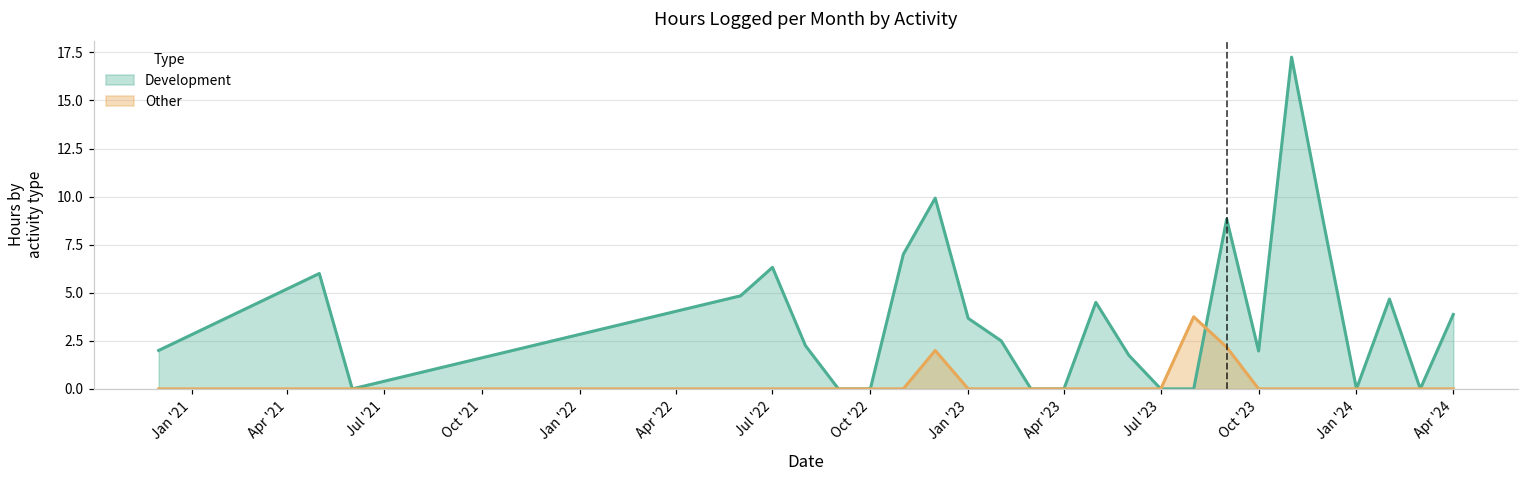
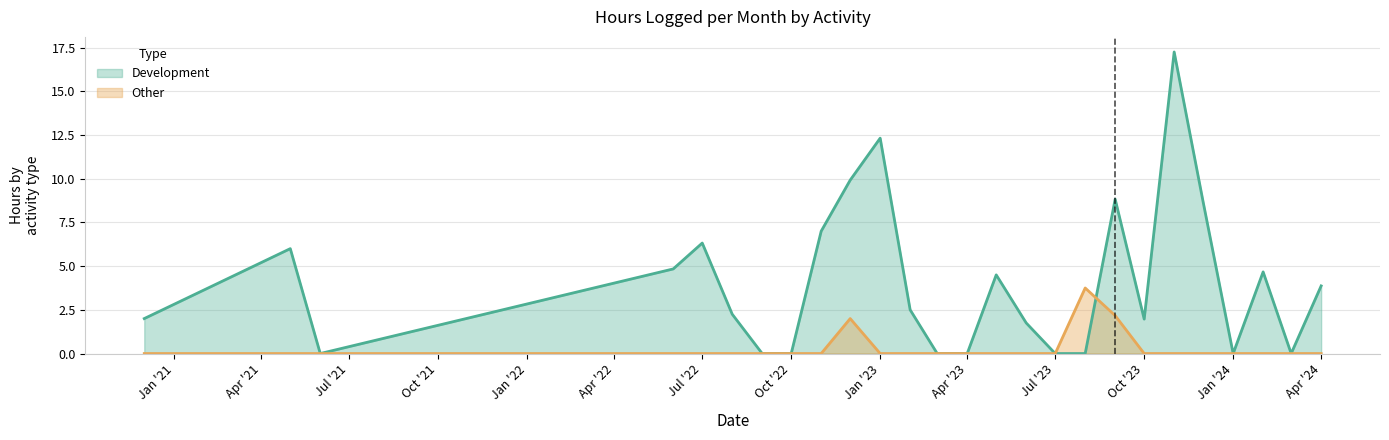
  {
    "Development": {
      "Jul '22": 6.3,
-     "Jan '23": 3.7,
+     "Jan '23": 12.3,
      "Oct '23": 2.0,
      "Apr '24": 3.9
    },
    "Other": {
      "Jul '22": 0.0,
      "Jan '23": 0.0,
      "Oct '23": 0.0,
      "Apr '24": 0.0
    }
  }
